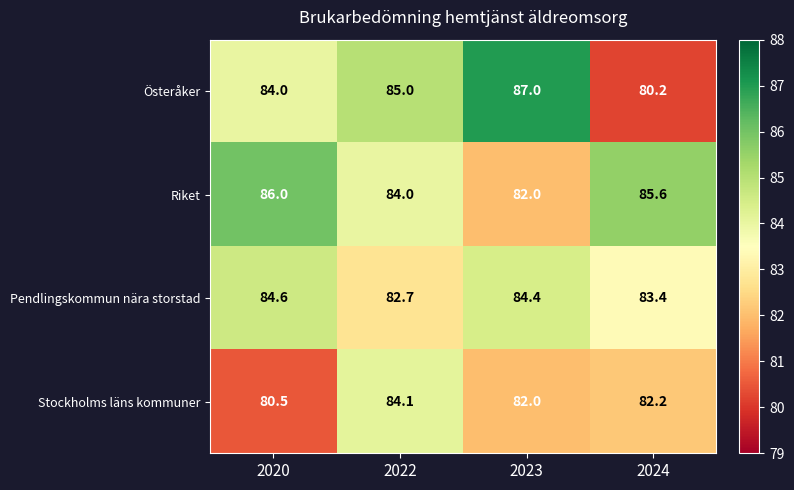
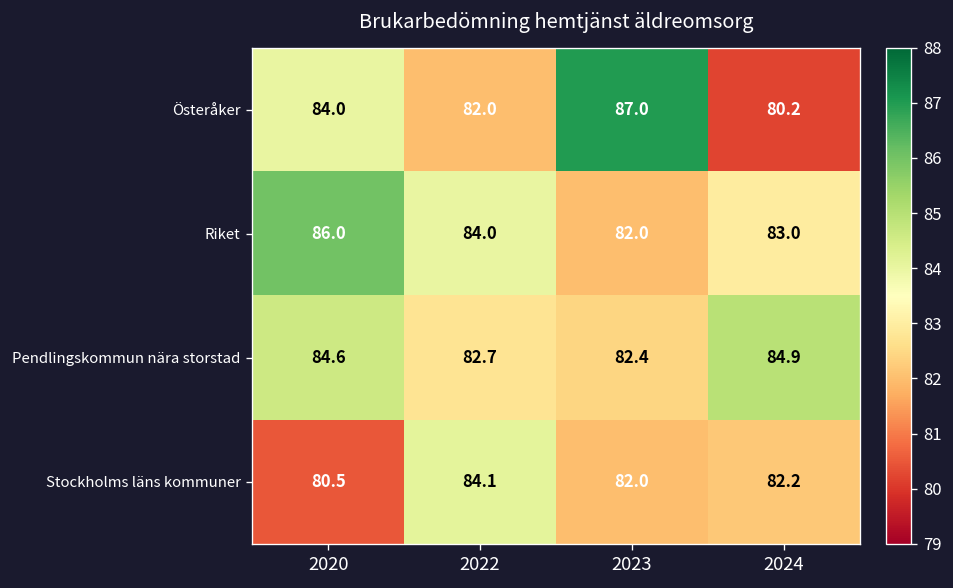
  {
    "Österåker": {
      "2020": 84.0,
-     "2022": 85.0,
+     "2022": 82.0,
      "2023": 87.0,
      "2024": 80.2
    },
    "Riket": {
      "2020": 86.0,
      "2022": 84.0,
      "2023": 82.0,
-     "2024": 85.6
+     "2024": 83.0
    },
    "Pendlingskommun nära storstad": {
      "2020": 84.6,
      "2022": 82.7,
-     "2023": 84.4,
-     "2024": 83.4
+     "2023": 82.4,
+     "2024": 84.9
    },
    "Stockholms läns kommuner": {
      "2020": 80.5,
      "2022": 84.1,
      "2023": 82.0,
      "2024": 82.2
    }
  }
